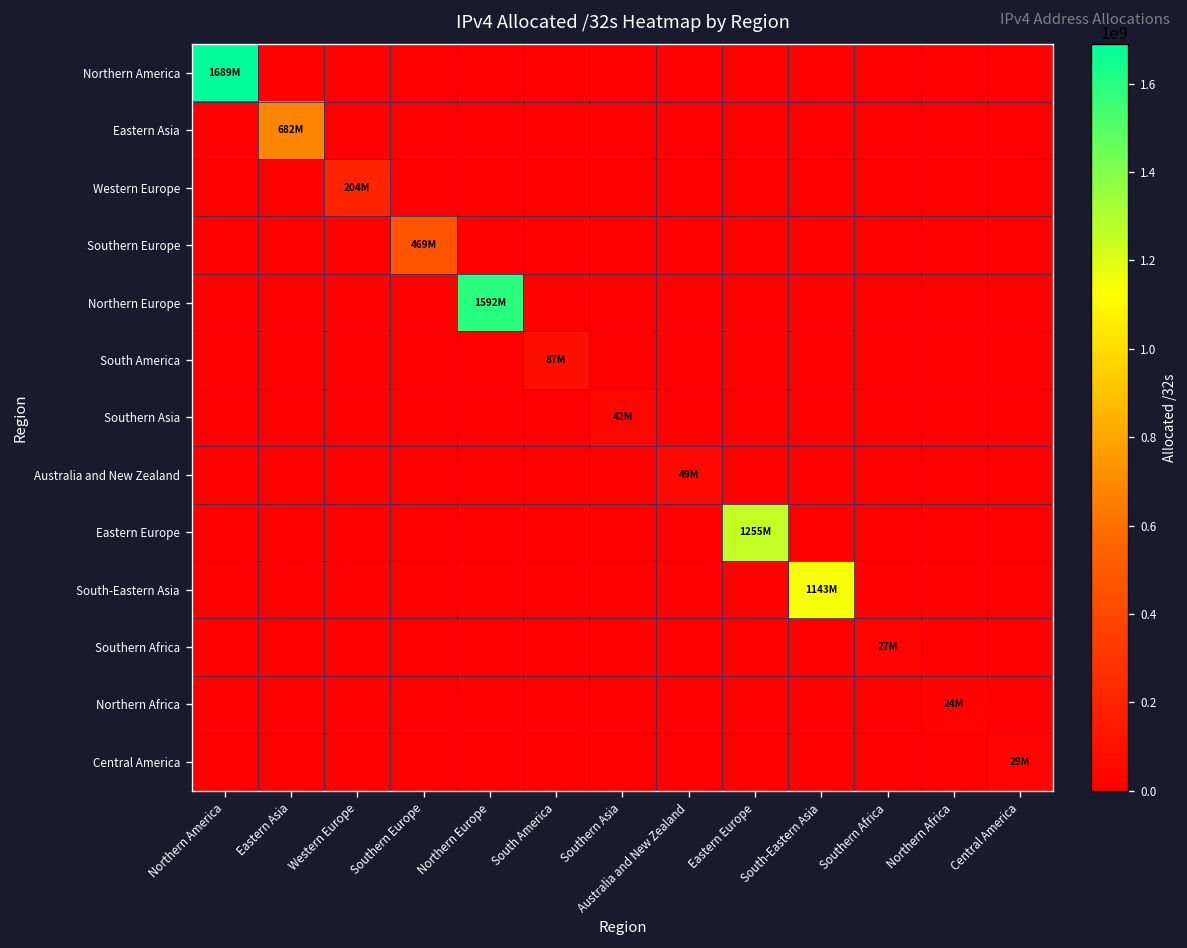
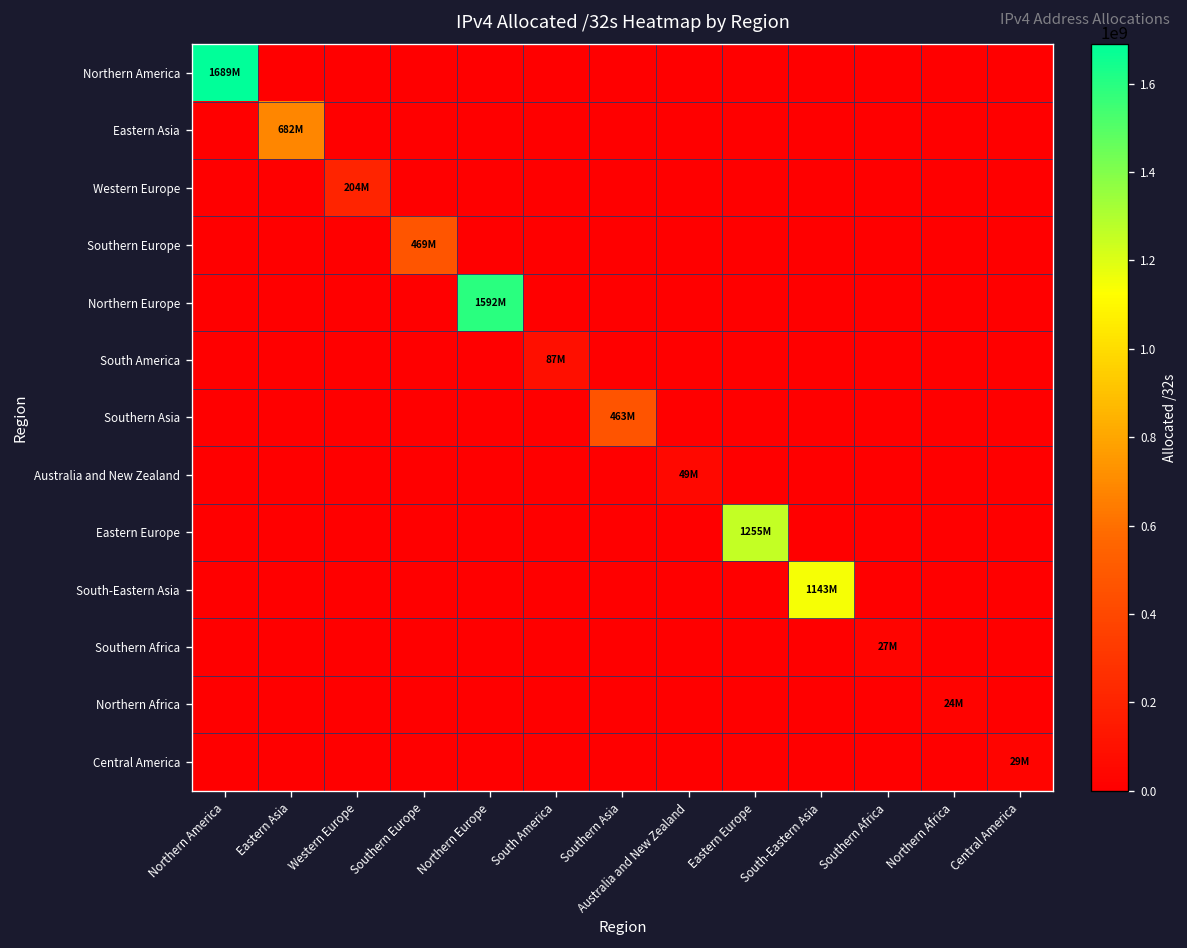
  {
    "Northern America": {
      "Northern America": "1689M"
    },
    "Eastern Asia": {
      "Eastern Asia": "682M"
    },
    "Western Europe": {
      "Western Europe": "204M"
    },
    "Southern Europe": {
      "Southern Europe": "469M"
    },
    "Northern Europe": {
      "Northern Europe": "1592M"
    },
    "South America": {
      "South America": "87M"
    },
    "Southern Asia": {
-     "Southern Asia": "42M"
+     "Southern Asia": "463M"
    },
    "Australia and New Zealand": {
      "Australia and New Zealand": "49M"
    },
    "Eastern Europe": {
      "Eastern Europe": "1255M"
    },
    "South-Eastern Asia": {
      "South-Eastern Asia": "1143M"
    },
    "Southern Africa": {
      "Southern Africa": "27M"
    },
    "Northern Africa": {
      "Northern Africa": "24M"
    },
    "Central America": {
      "Central America": "29M"
    }
  }
